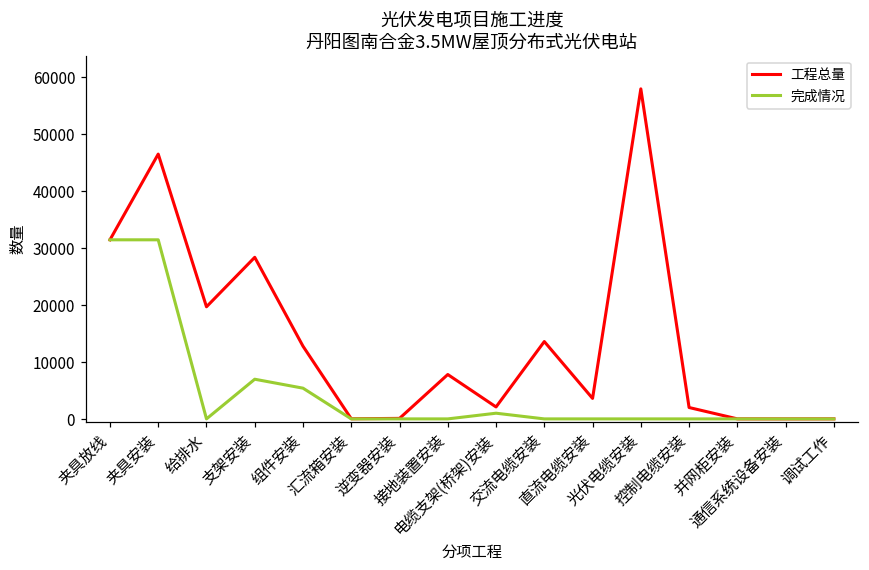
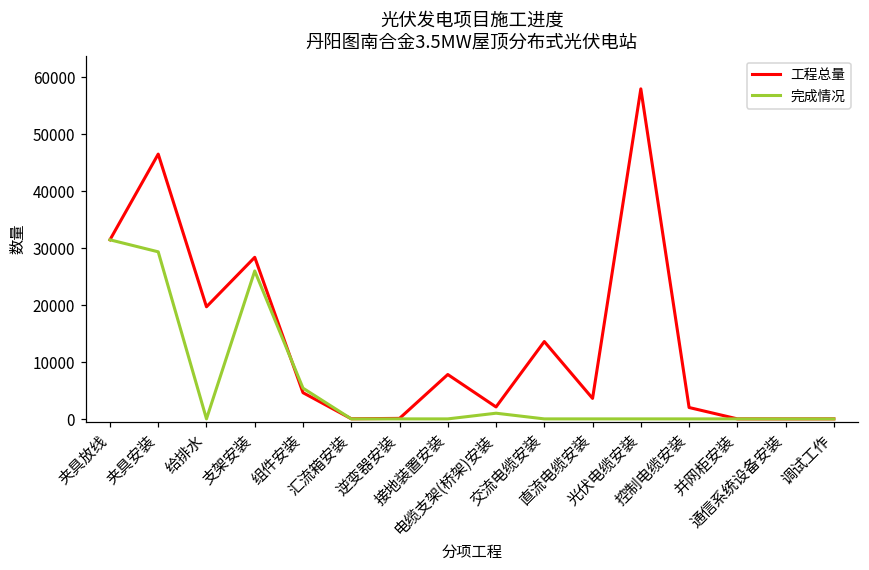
  {
    "工程总量": {
      "夹具安装": 47000,
      "给排水": 20000,
      "支架安装": 28000,
-     "组件安装": 13000,
+     "组件安装": 5000,
      "接地装置安装": 8000,
      "电缆支架(桥架)安装": 2000,
      "交流电缆安装": 14000,
      "直流电缆安装": 4000,
      "光伏电缆安装": 58000,
      "控制电缆安装": 2000
    },
    "完成情况": {
-     "夹具安装": 31000,
+     "夹具安装": 29000,
      "给排水": 0,
-     "支架安装": 7000,
+     "支架安装": 26000,
      "组件安装": 5000,
      "接地装置安装": 0,
      "电缆支架(桥架)安装": 1000,
      "交流电缆安装": 0,
      "直流电缆安装": 0,
      "光伏电缆安装": 0,
      "控制电缆安装": 0
    }
  }
